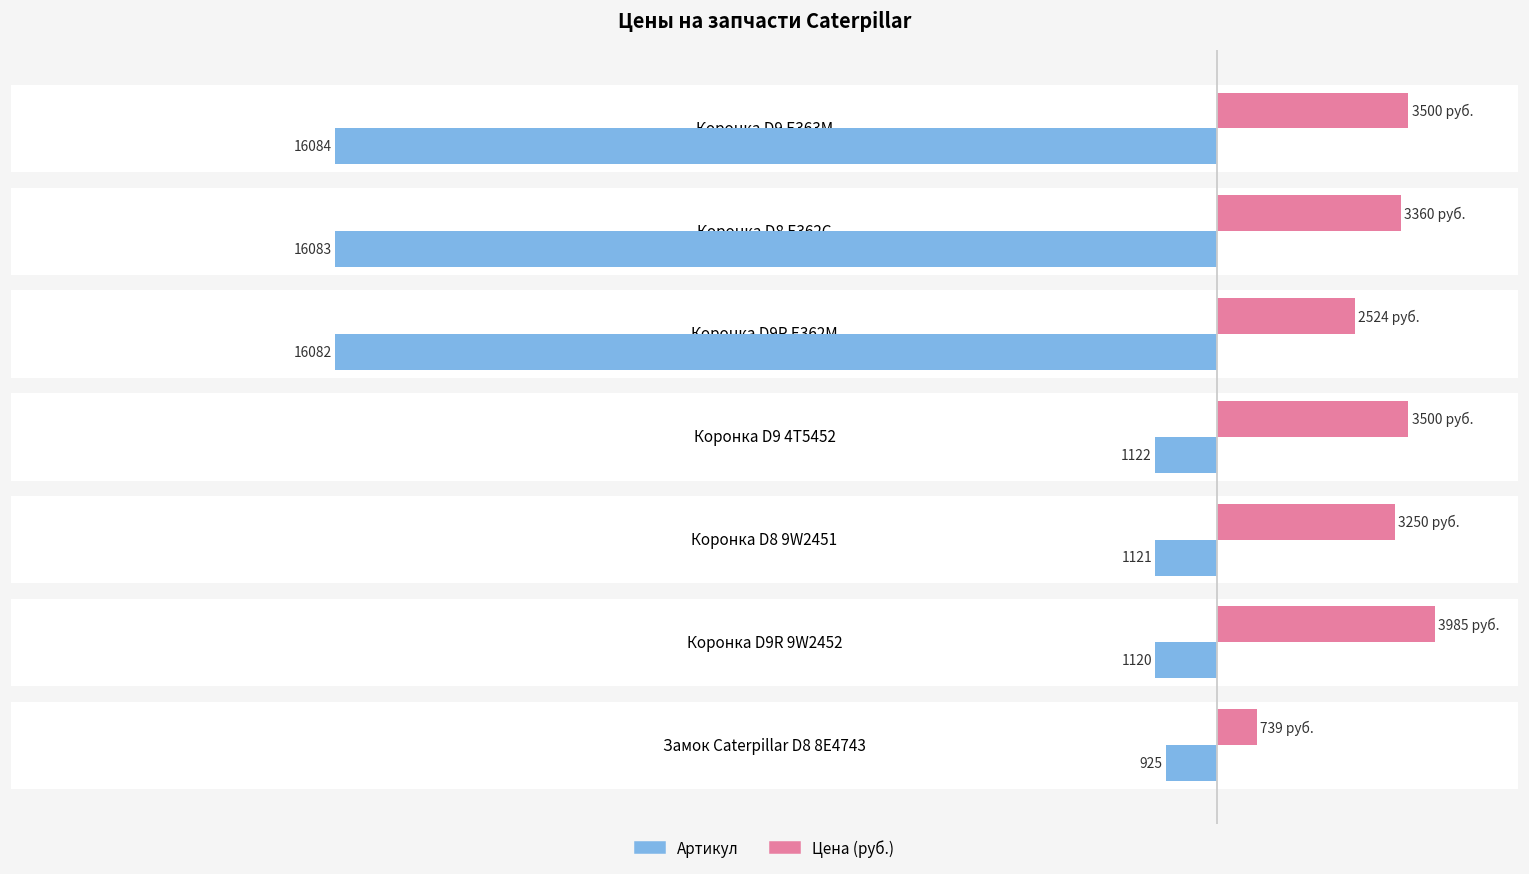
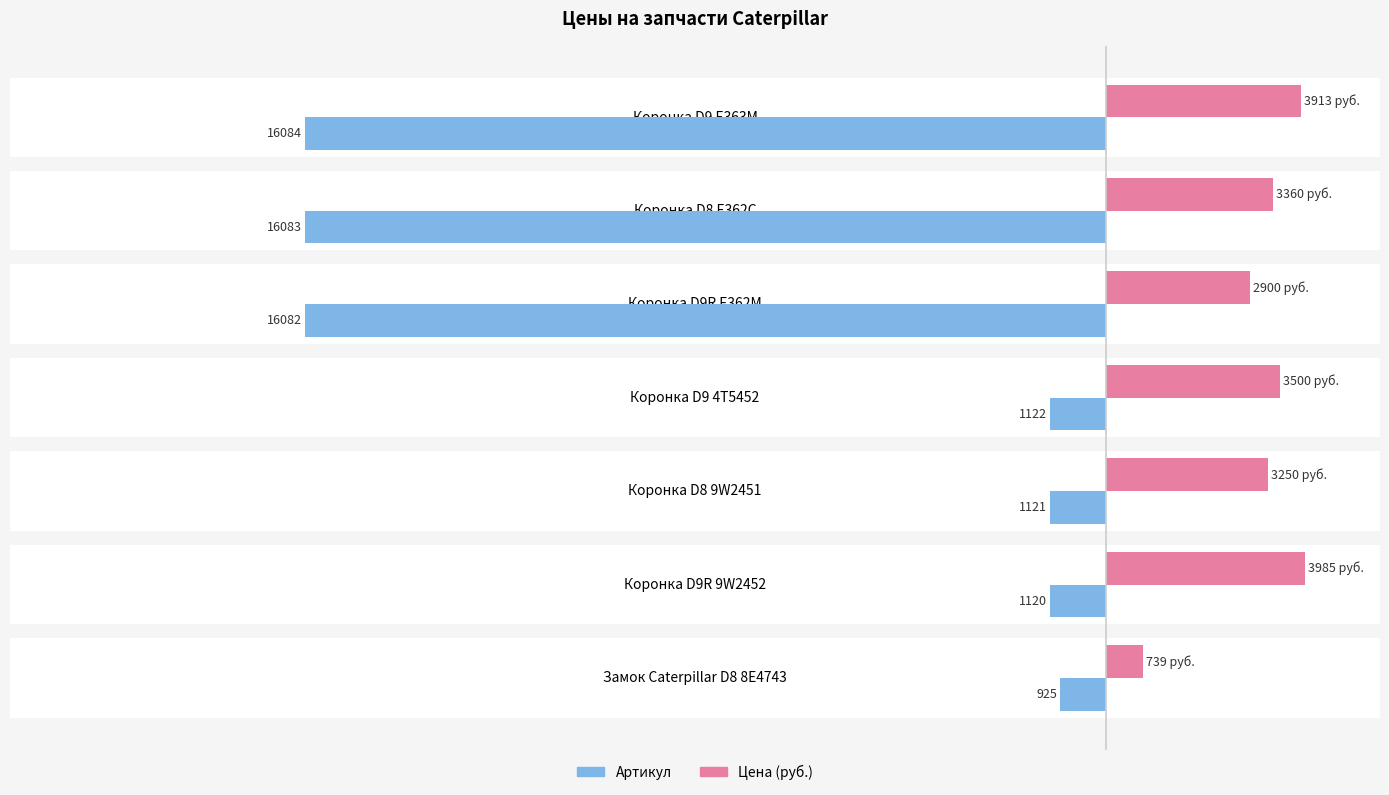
  {
    "Цена (руб.)": {
-     "Коронка D9 E363M": 3500,
-     "Коронка D9R E362M": 2524
+     "Коронка D9 E363M": 3913,
+     "Коронка D9R E362M": 2900
    }
  }
